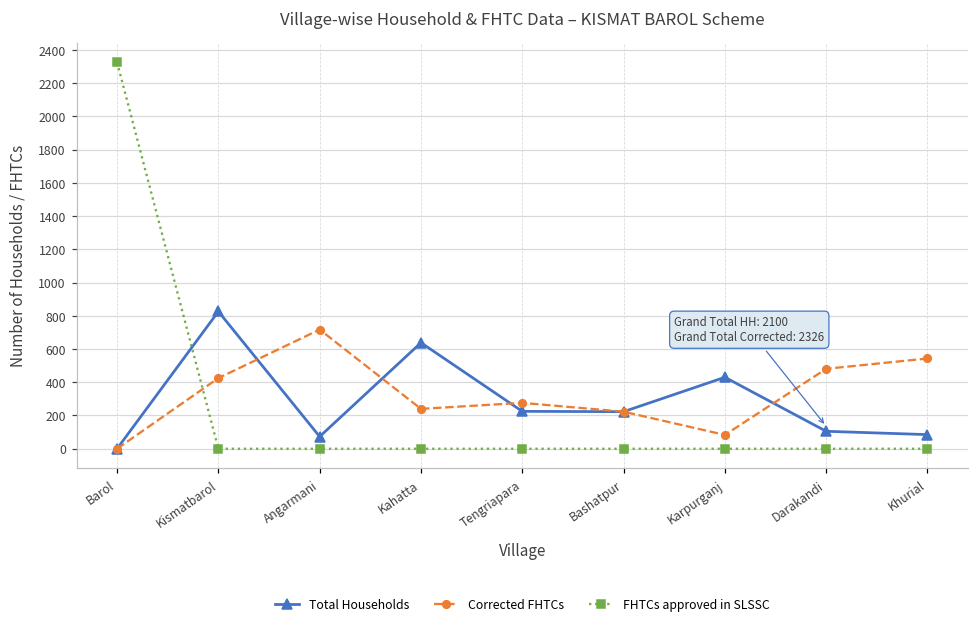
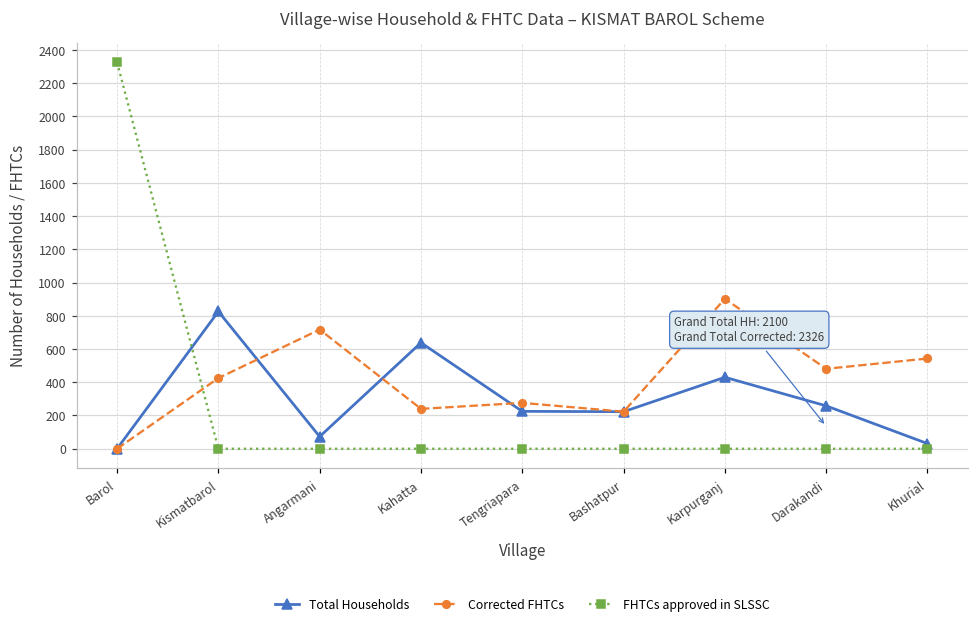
  {
    "Total Households": {
      "Kismatbarol": 830,
      "Angarmani": 70,
      "Kahatta": 640,
      "Tengriapara": 230,
-     "Darakandi": 110,
-     "Khurial": 90
+     "Darakandi": 260,
+     "Khurial": 30
    },
    "Corrected FHTCs": {
      "Kismatbarol": 430,
      "Angarmani": 720,
      "Kahatta": 240,
      "Tengriapara": 280,
-     "Karpurganj": 80,
+     "Karpurganj": 900,
      "Darakandi": 480,
      "Khurial": 540
    },
    "FHTCs approved in SLSSC": {
      "Barol": 2330,
      "Kismatbarol": 0,
      "Angarmani": 0,
      "Kahatta": 0,
      "Tengriapara": 0,
      "Bashatpur": 0,
      "Karpurganj": 0,
      "Darakandi": 0,
      "Khurial": 0
    }
  }
